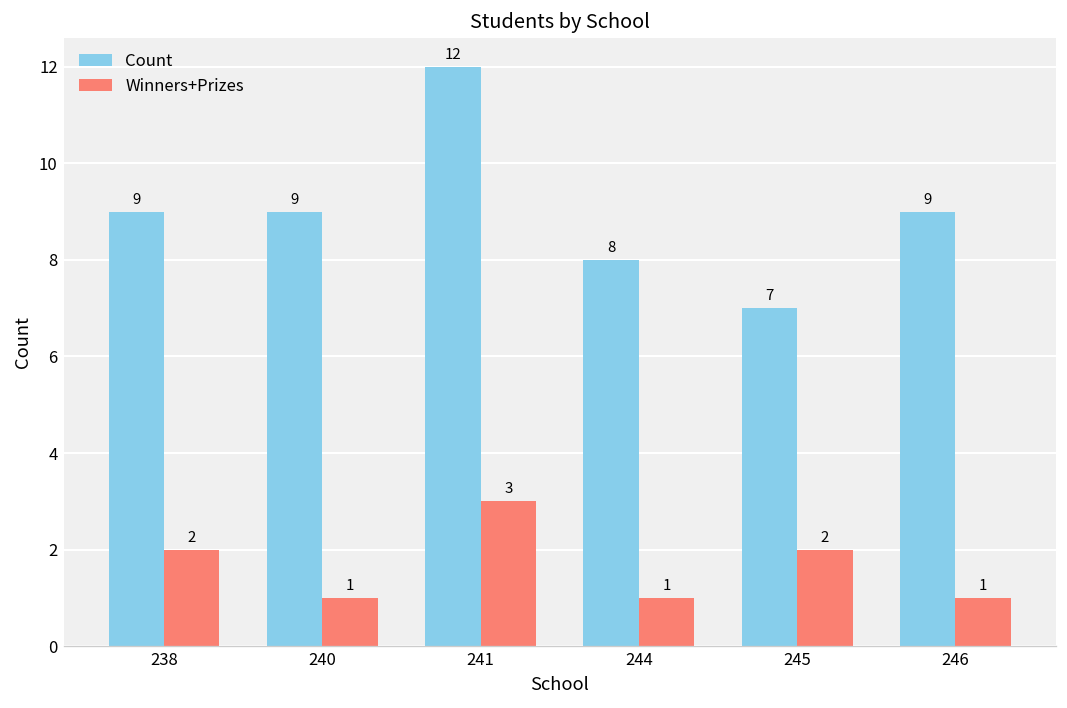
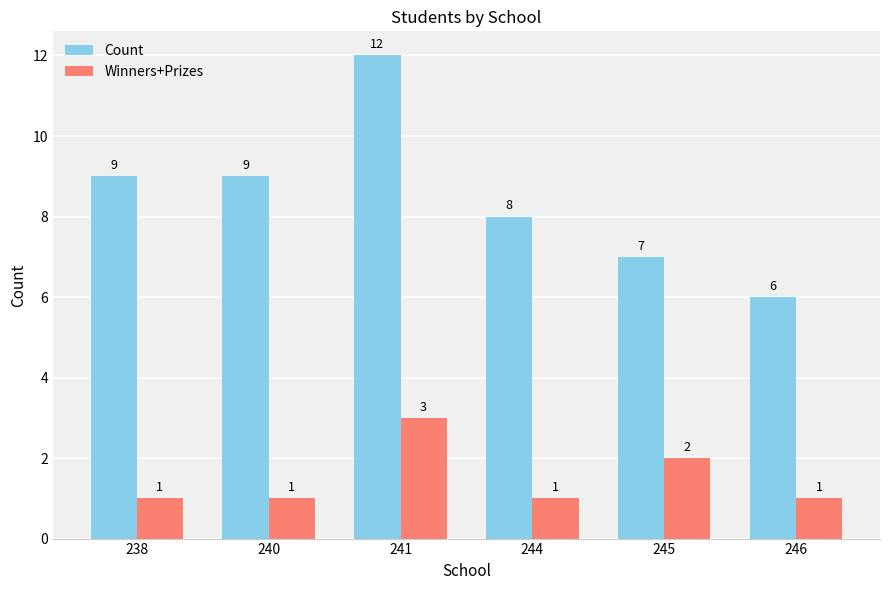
  {
    "Count": {
      "238": 9,
      "240": 9,
      "241": 12,
      "244": 8,
      "245": 7,
-     "246": 9
+     "246": 6
    },
    "Winners+Prizes": {
-     "238": 2,
+     "238": 1,
      "240": 1,
      "241": 3,
      "244": 1,
      "245": 2,
      "246": 1
    }
  }
